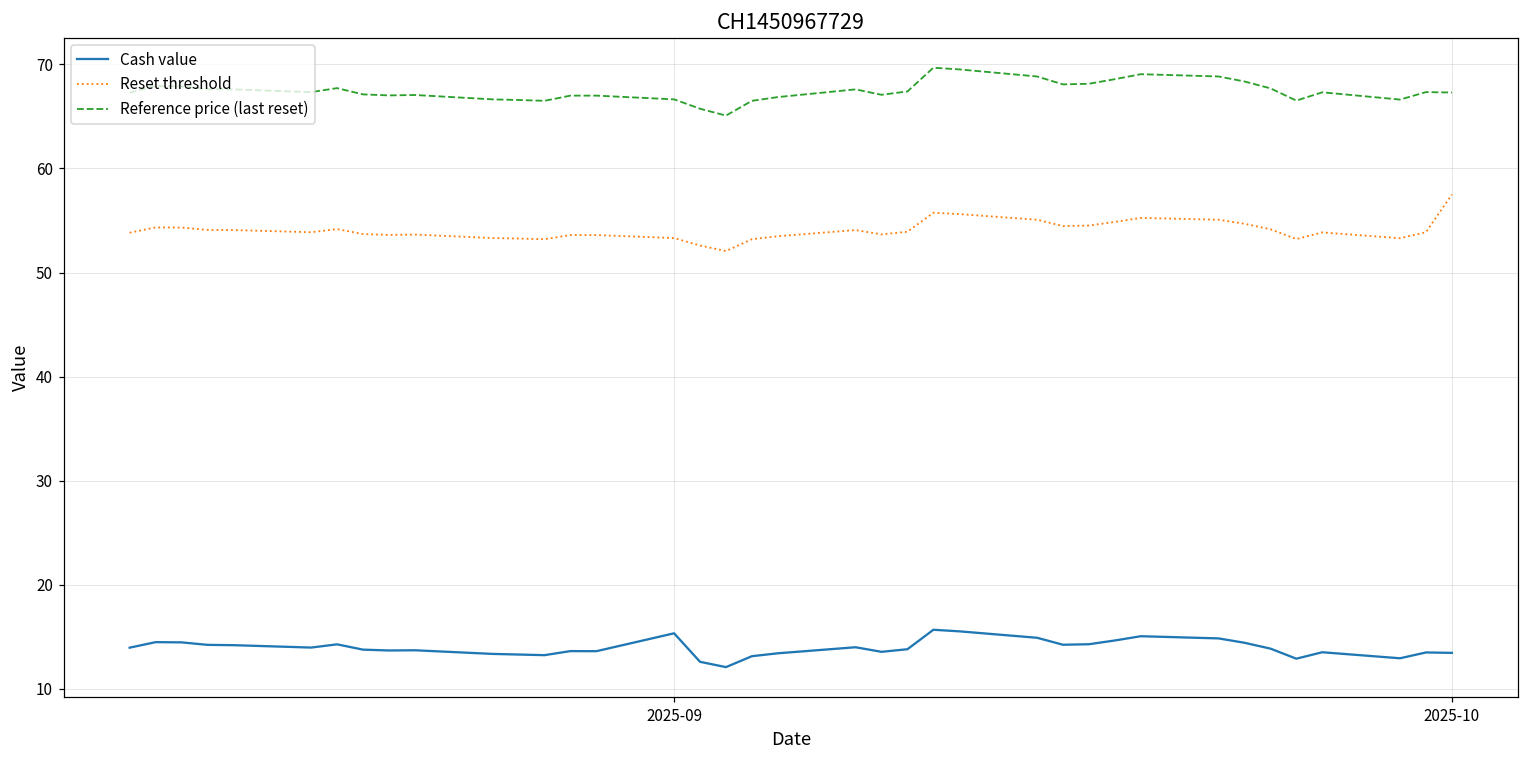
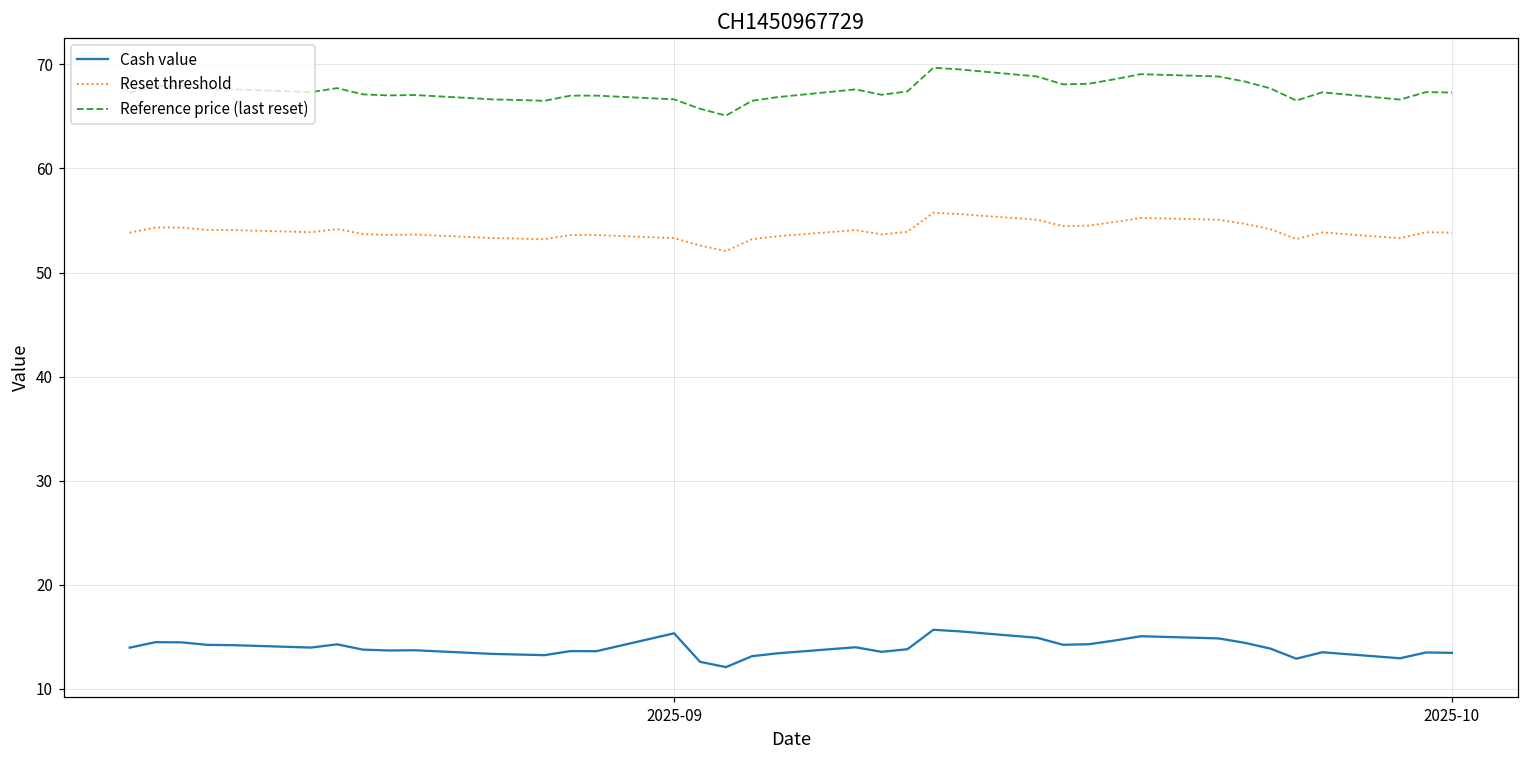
  {
    "Cash value": {
      "2025-09": 15,
      "2025-10": 13
    },
    "Reset threshold": {
      "2025-09": 53,
-     "2025-10": 58
+     "2025-10": 54
    },
    "Reference price (last reset)": {
      "2025-09": 67,
      "2025-10": 67
    }
  }
